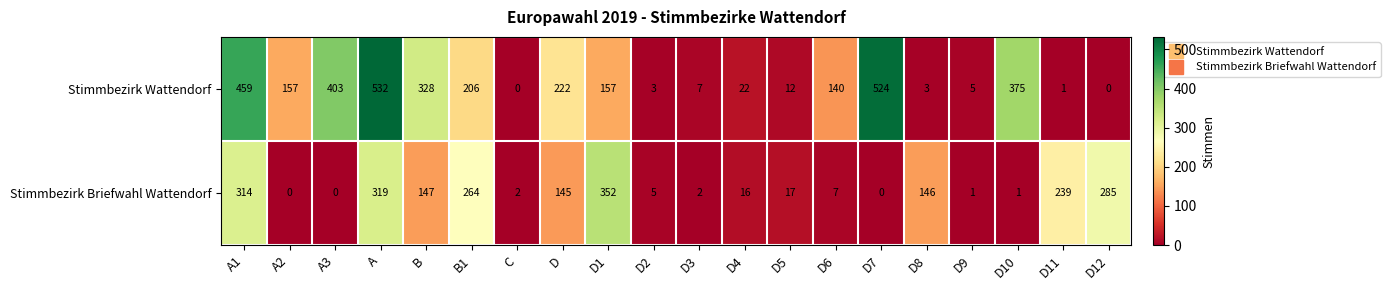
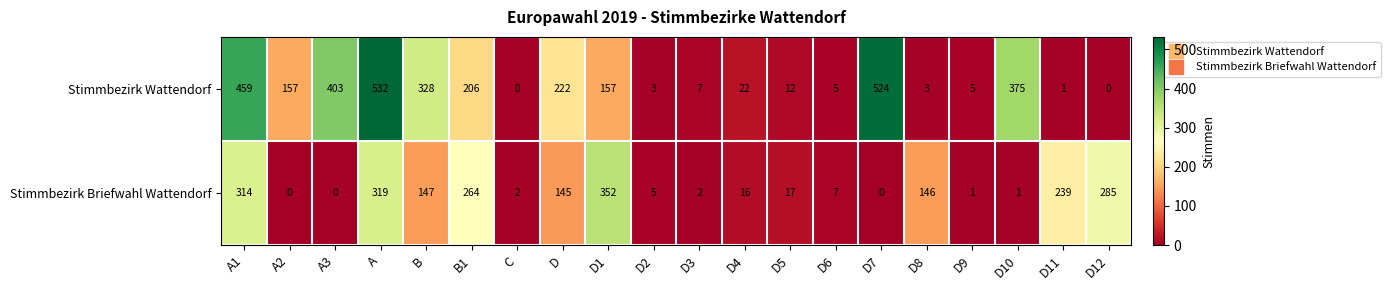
  {
    "Stimmbezirk Wattendorf": {
      "A1": 459,
      "A2": 157,
      "A3": 403,
      "A": 532,
      "B": 328,
      "B1": 206,
      "C": 0,
      "D": 222,
      "D1": 157,
      "D2": 3,
      "D3": 7,
      "D4": 22,
      "D5": 12,
-     "D6": 140,
+     "D6": 5,
      "D7": 524,
      "D8": 3,
      "D9": 5,
      "D10": 375,
      "D11": 1,
      "D12": 0
    },
    "Stimmbezirk Briefwahl Wattendorf": {
      "A1": 314,
      "A2": 0,
      "A3": 0,
      "A": 319,
      "B": 147,
      "B1": 264,
      "C": 2,
      "D": 145,
      "D1": 352,
      "D2": 5,
      "D3": 2,
      "D4": 16,
      "D5": 17,
      "D6": 7,
      "D7": 0,
      "D8": 146,
      "D9": 1,
      "D10": 1,
      "D11": 239,
      "D12": 285
    }
  }
